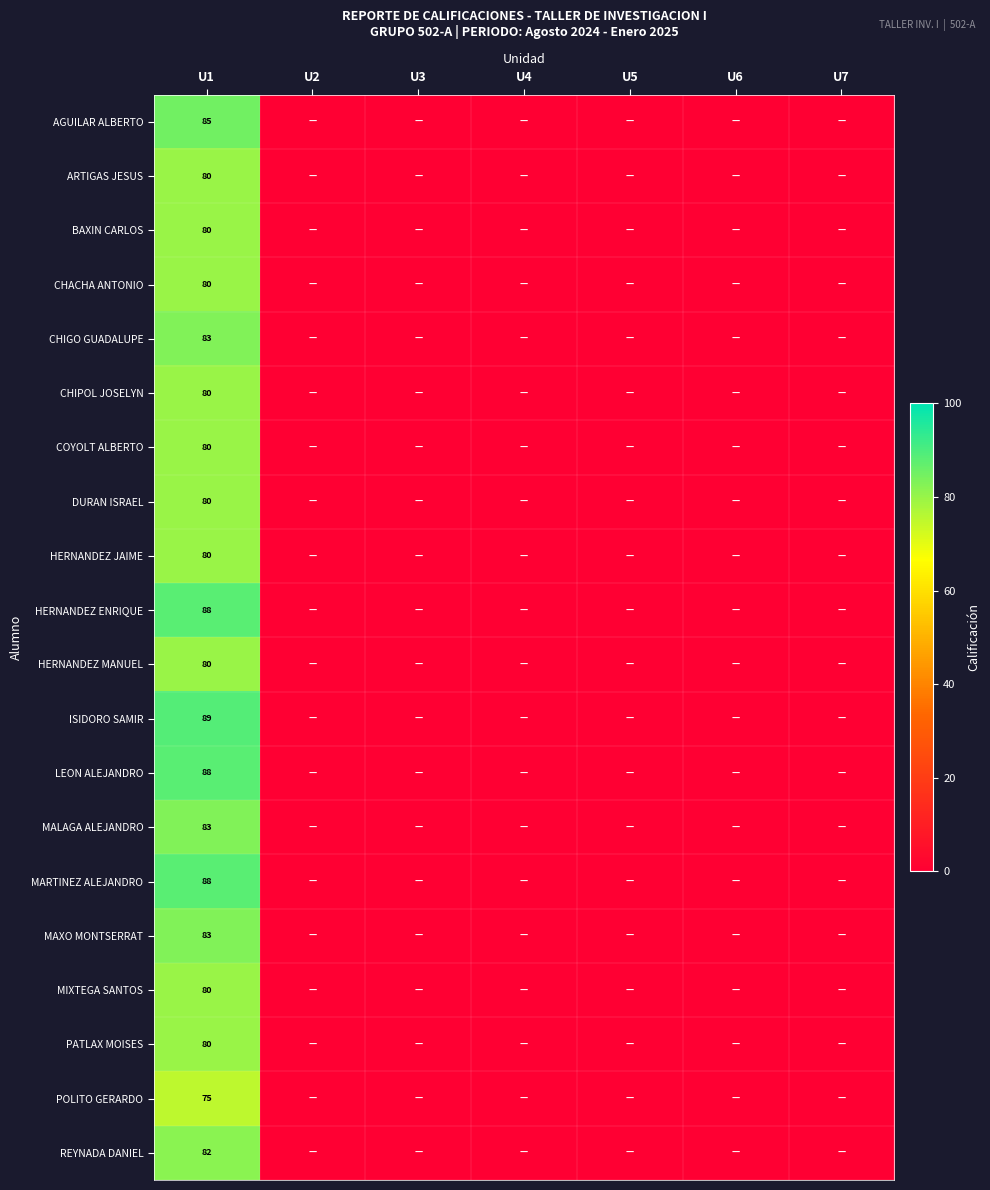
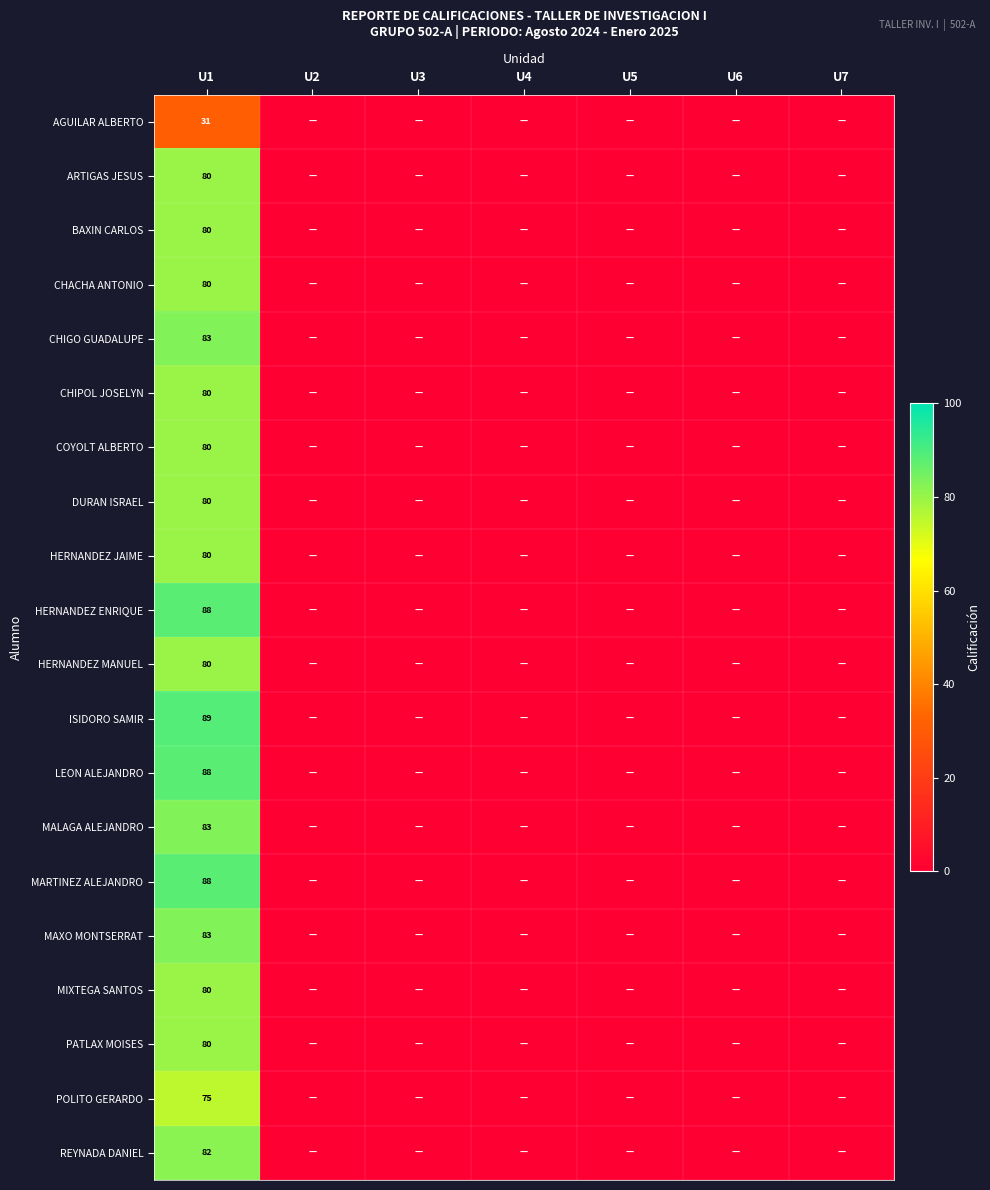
  {
    "AGUILAR ALBERTO": {
-     "U1": 85
+     "U1": 31
    },
    "ARTIGAS JESUS": {
      "U1": 80
    },
    "BAXIN CARLOS": {
      "U1": 80
    },
    "CHACHA ANTONIO": {
      "U1": 80
    },
    "CHIGO GUADALUPE": {
      "U1": 83
    },
    "CHIPOL JOSELYN": {
      "U1": 80
    },
    "COYOLT ALBERTO": {
      "U1": 80
    },
    "DURAN ISRAEL": {
      "U1": 80
    },
    "HERNANDEZ JAIME": {
      "U1": 80
    },
    "HERNANDEZ ENRIQUE": {
      "U1": 88
    },
    "HERNANDEZ MANUEL": {
      "U1": 80
    },
    "ISIDORO SAMIR": {
      "U1": 89
    },
    "LEON ALEJANDRO": {
      "U1": 88
    },
    "MALAGA ALEJANDRO": {
      "U1": 83
    },
    "MARTINEZ ALEJANDRO": {
      "U1": 88
    },
    "MAXO MONTSERRAT": {
      "U1": 83
    },
    "MIXTEGA SANTOS": {
      "U1": 80
    },
    "PATLAX MOISES": {
      "U1": 80
    },
    "POLITO GERARDO": {
      "U1": 75
    },
    "REYNADA DANIEL": {
      "U1": 82
    }
  }
